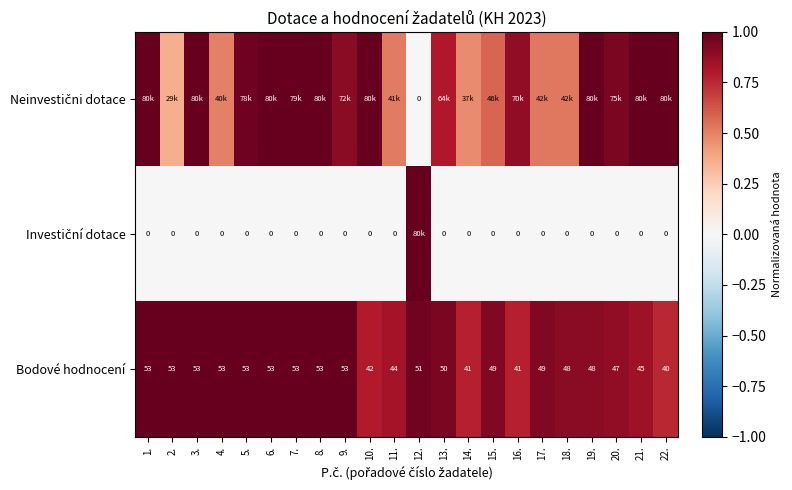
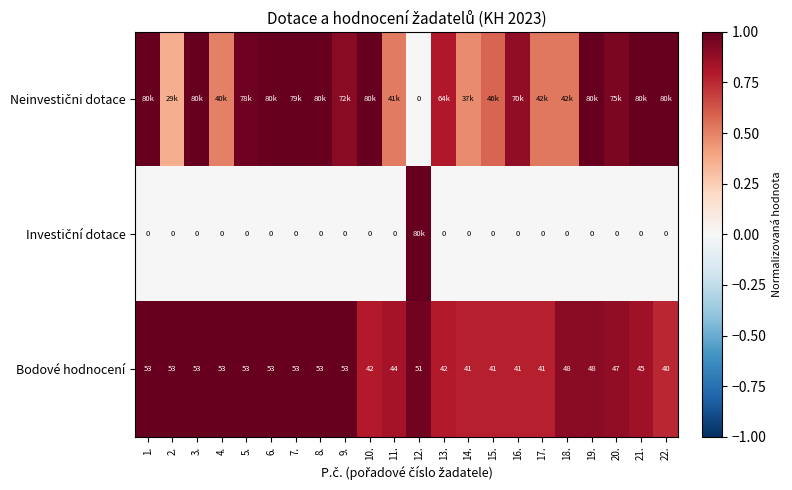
  {
    "Neinvestični dotace": {
      "1.": "80k",
      "2.": "29k",
      "3.": "80k",
      "4.": "40k",
      "5.": "78k",
      "6.": "80k",
      "7.": "79k",
      "8.": "80k",
      "9.": "72k",
      "10.": "80k",
      "11.": "41k",
      "12.": "0",
      "13.": "64k",
      "14.": "37k",
      "15.": "46k",
      "16.": "70k",
      "17.": "42k",
      "18.": "42k",
      "19.": "80k",
      "20.": "75k",
      "21.": "80k",
      "22.": "80k"
    },
    "Investiční dotace": {
      "1.": "0",
      "2.": "0",
      "3.": "0",
      "4.": "0",
      "5.": "0",
      "6.": "0",
      "7.": "0",
      "8.": "0",
      "9.": "0",
      "10.": "0",
      "11.": "0",
      "12.": "80k",
      "13.": "0",
      "14.": "0",
      "15.": "0",
      "16.": "0",
      "17.": "0",
      "18.": "0",
      "19.": "0",
      "20.": "0",
      "21.": "0",
      "22.": "0"
    },
    "Bodové hodnocení": {
      "1.": "53",
      "2.": "53",
      "3.": "53",
      "4.": "53",
      "5.": "53",
      "6.": "53",
      "7.": "53",
      "8.": "53",
      "9.": "53",
      "10.": "42",
      "11.": "44",
      "12.": "51",
-     "13.": "50",
+     "13.": "42",
      "14.": "41",
-     "15.": "49",
+     "15.": "41",
      "16.": "41",
-     "17.": "49",
+     "17.": "41",
      "18.": "48",
      "19.": "48",
      "20.": "47",
      "21.": "45",
      "22.": "40"
    }
  }
